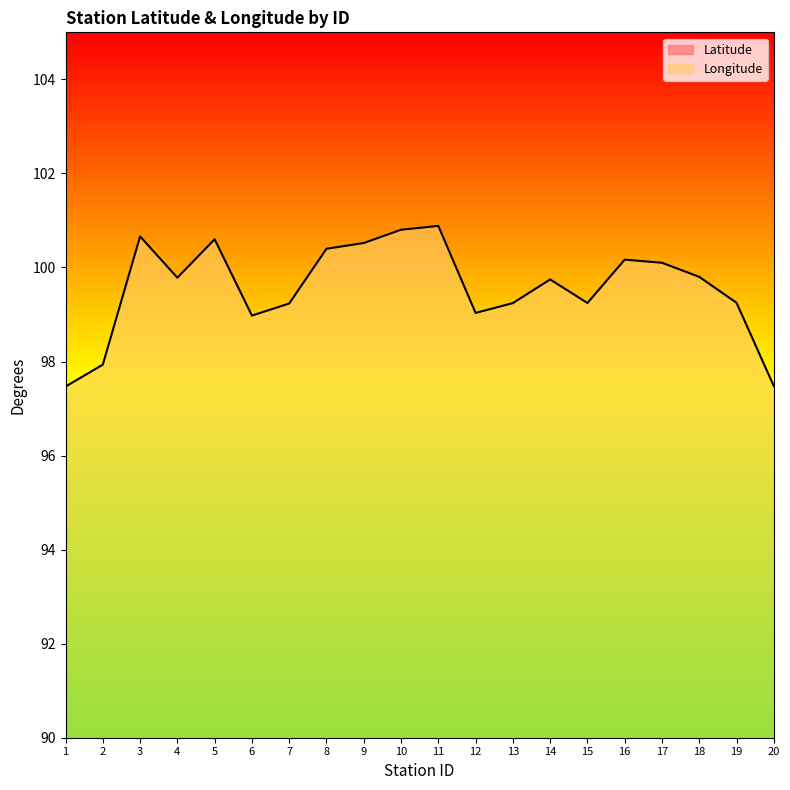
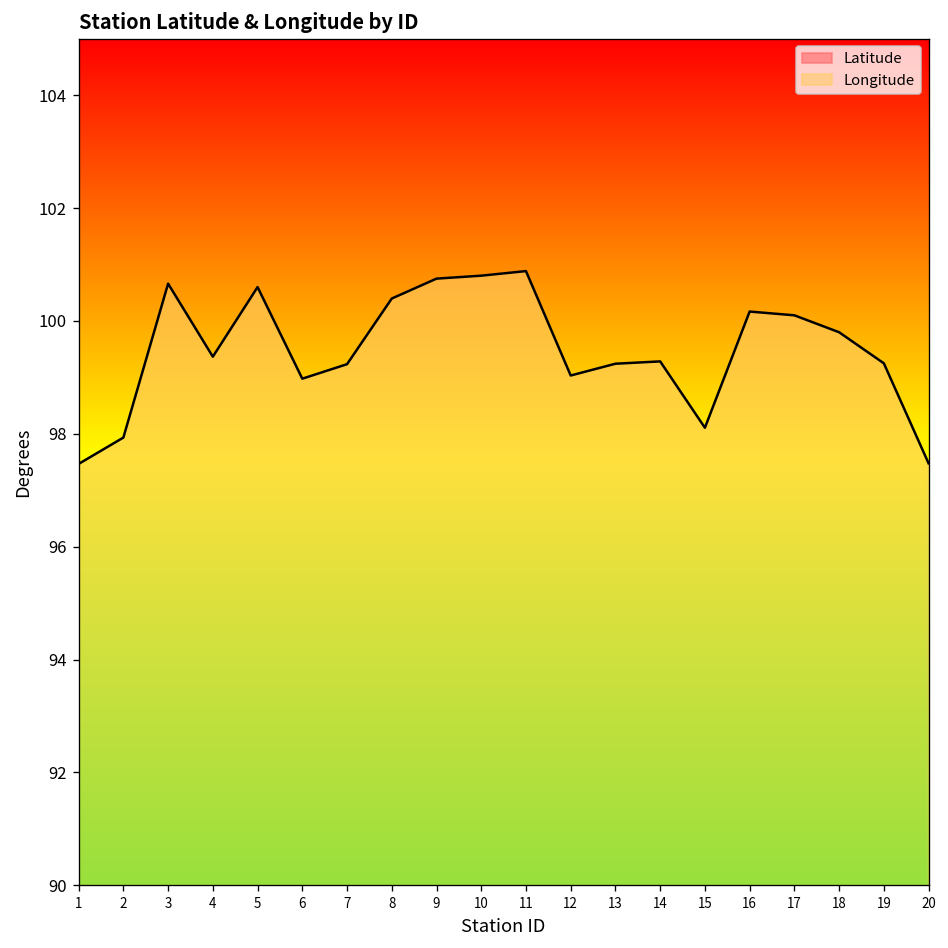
  {
    "Longitude": {
      "1": 97.5,
      "2": 97.9,
      "3": 100.7,
-     "4": 99.8,
+     "4": 99.4,
      "5": 100.6,
      "6": 99.0,
      "7": 99.2,
      "8": 100.4,
-     "9": 100.5,
+     "9": 100.8,
      "10": 100.8,
      "11": 100.9,
      "12": 99.0,
      "13": 99.2,
-     "14": 99.7,
-     "15": 99.2,
+     "14": 99.3,
+     "15": 98.1,
      "16": 100.2,
      "17": 100.1,
      "18": 99.8,
      "19": 99.2,
      "20": 97.5
    }
  }
